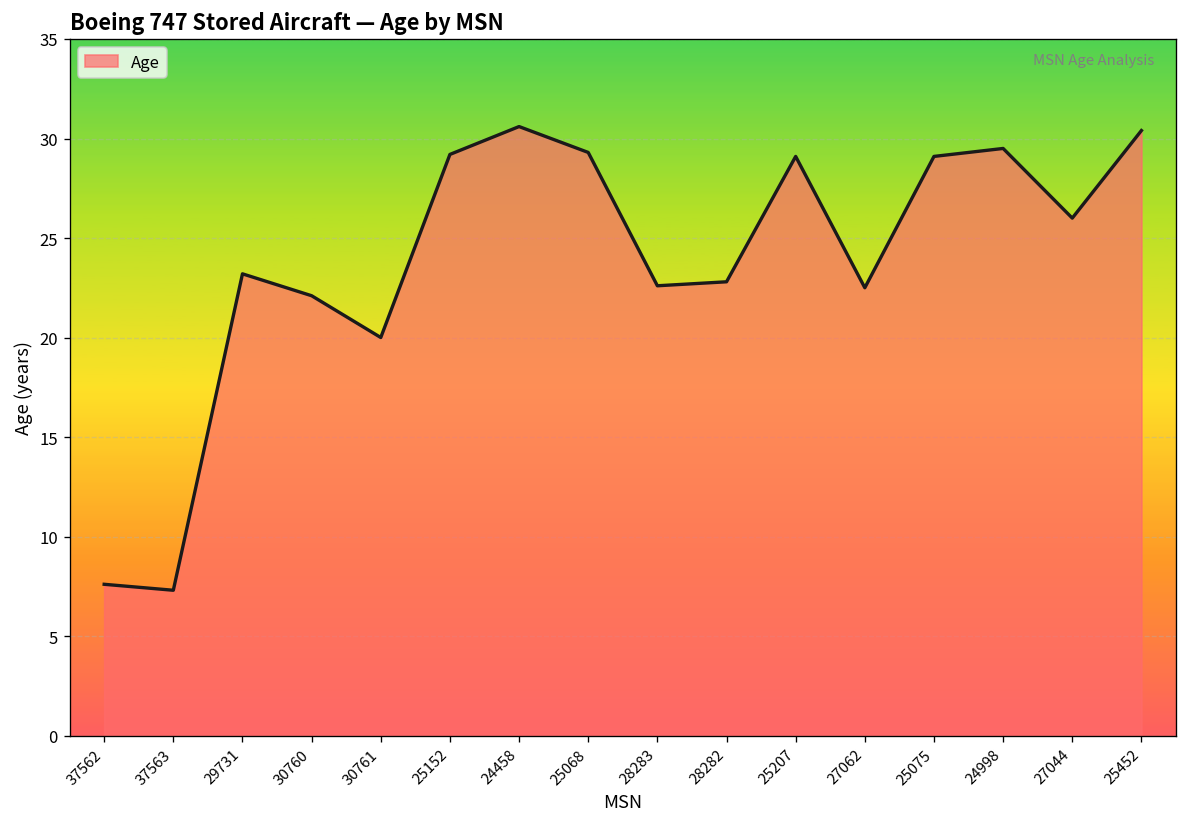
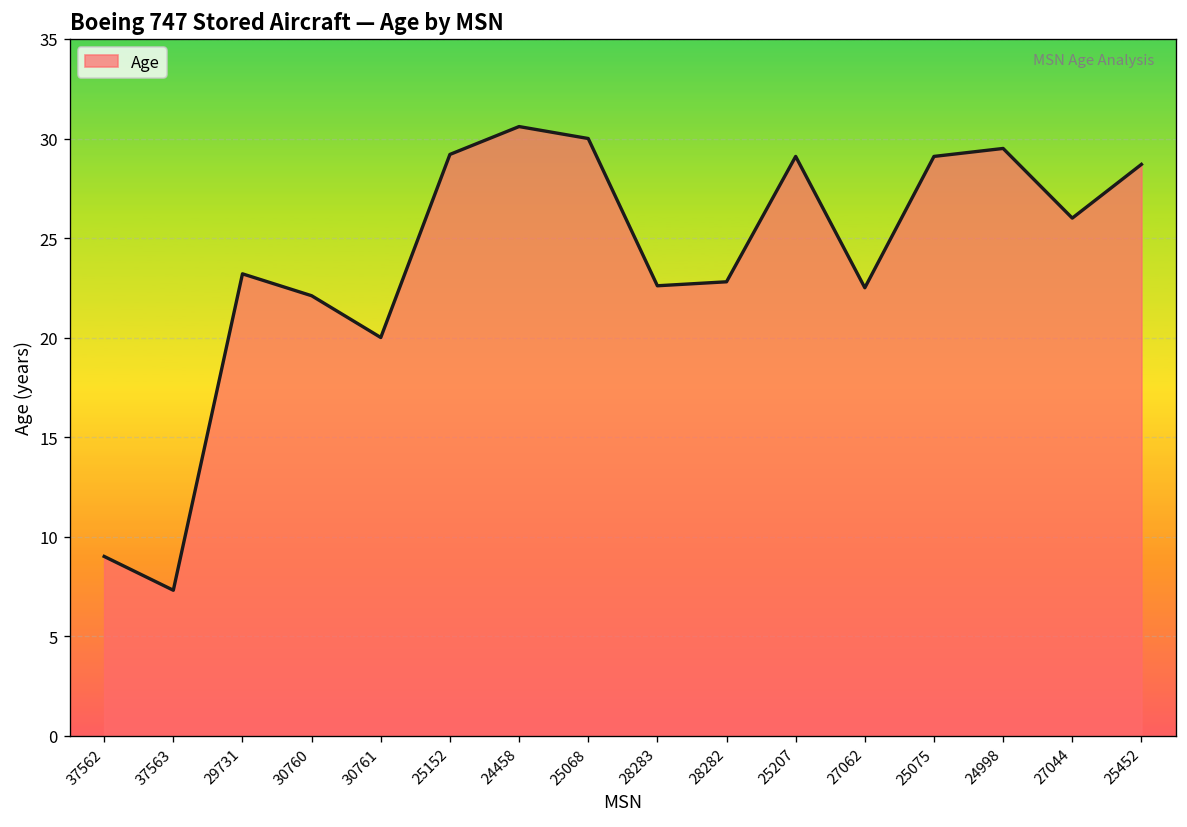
  {
-   "37562": 7.6,
+   "37562": 9.0,
    "37563": 7.3,
    "29731": 23.2,
    "30760": 22.1,
    "30761": 20.0,
    "25152": 29.2,
    "24458": 30.6,
-   "25068": 29.3,
+   "25068": 30.0,
    "28283": 22.6,
    "28282": 22.8,
    "25207": 29.1,
    "27062": 22.5,
    "25075": 29.1,
    "24998": 29.5,
    "27044": 26.0,
-   "25452": 30.4
+   "25452": 28.7
  }
